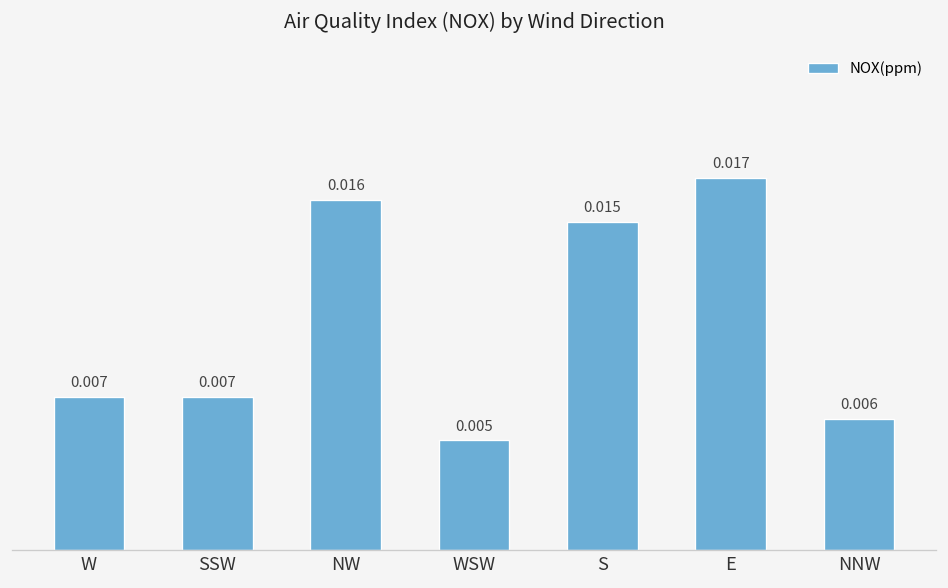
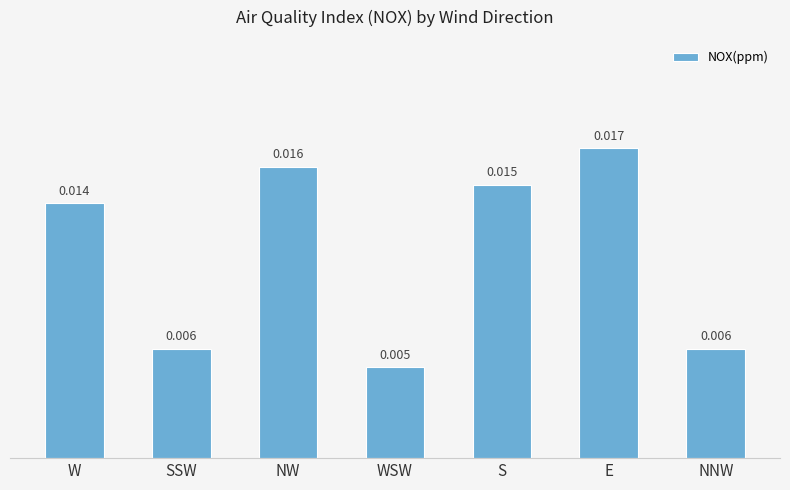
  {
-   "W": 0.007,
-   "SSW": 0.007,
+   "W": 0.014,
+   "SSW": 0.006,
    "NW": 0.016,
    "WSW": 0.005,
    "S": 0.015,
    "E": 0.017,
    "NNW": 0.006
  }
